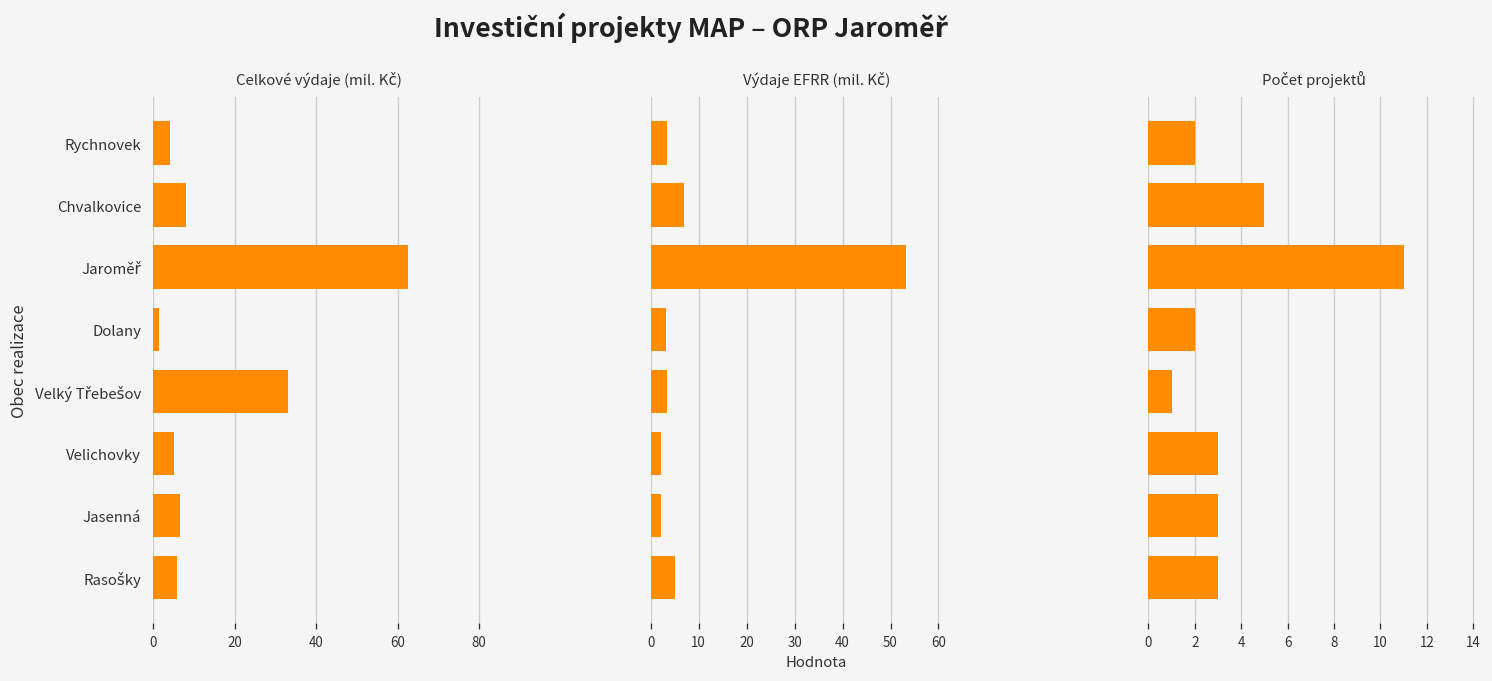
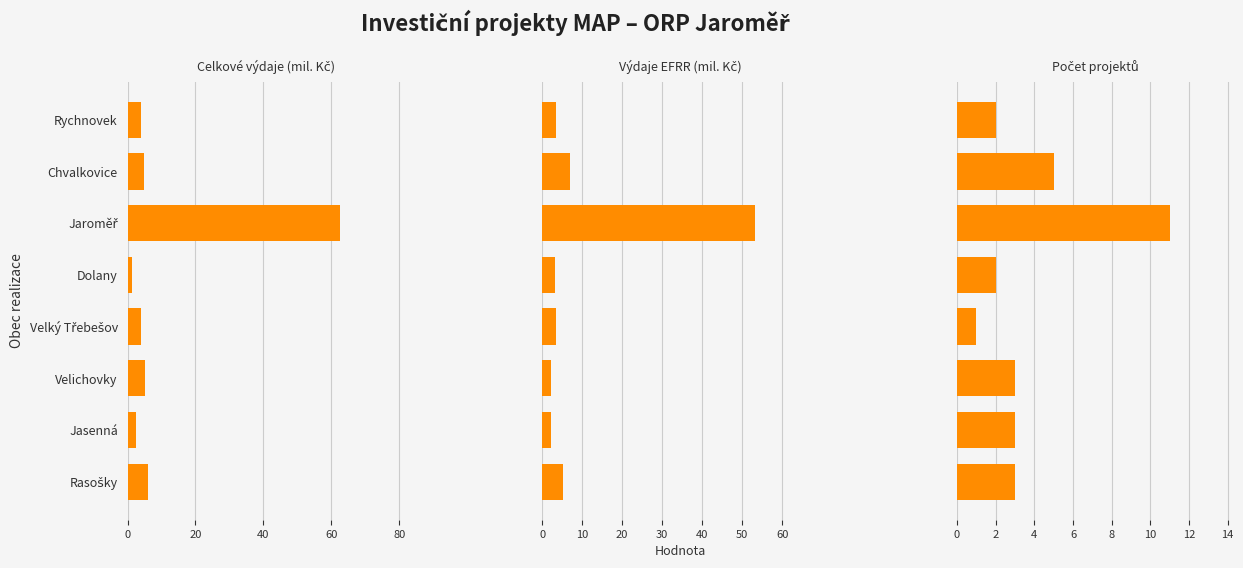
  {
    "Celkové výdaje (mil. Kč)": {
      "Rychnovek": 4,
-     "Chvalkovice": 8,
+     "Chvalkovice": 5,
      "Jaroměř": 63,
      "Dolany": 1,
-     "Velký Třebešov": 33,
+     "Velký Třebešov": 4,
      "Velichovky": 5,
-     "Jasenná": 7,
+     "Jasenná": 3,
      "Rasošky": 6
    }
  }
